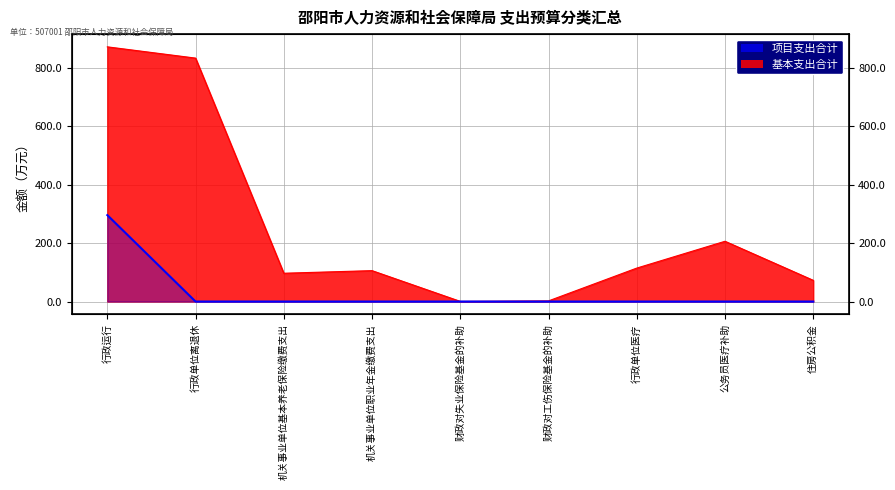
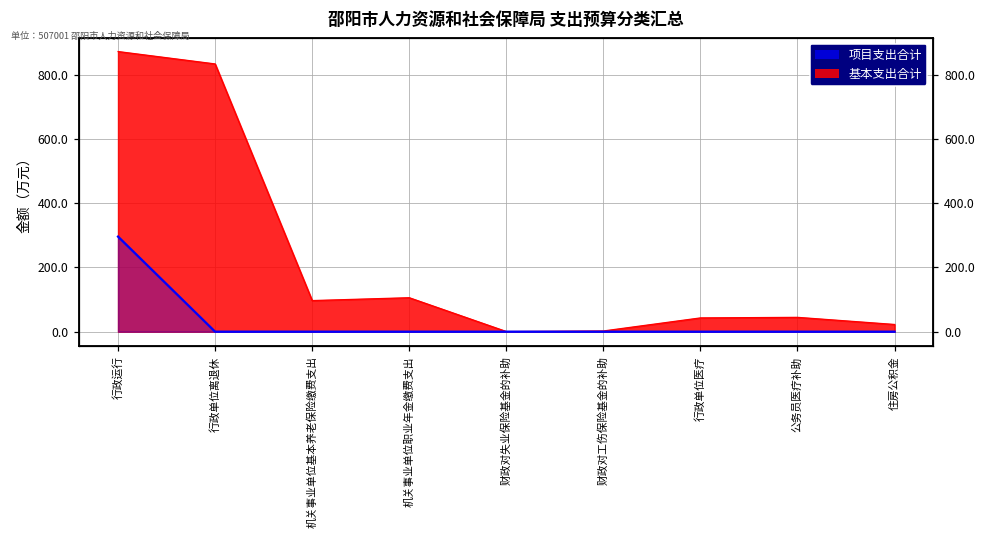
  {
    "基本支出合计": {
      "行政运行": 870,
      "行政单位离退休": 830,
      "机关事业单位基本养老保险缴费支出": 100,
      "机关事业单位职业年金缴费支出": 110,
-     "行政单位医疗": 110,
-     "公务员医疗补助": 210,
-     "住房公积金": 70
+     "行政单位医疗": 40,
+     "公务员医疗补助": 40,
+     "住房公积金": 20
    },
    "项目支出合计": {
      "行政运行": 300,
      "行政单位离退休": 0,
      "机关事业单位基本养老保险缴费支出": 0,
      "机关事业单位职业年金缴费支出": 0,
      "行政单位医疗": 0,
      "公务员医疗补助": 0,
      "住房公积金": 0
    }
  }
